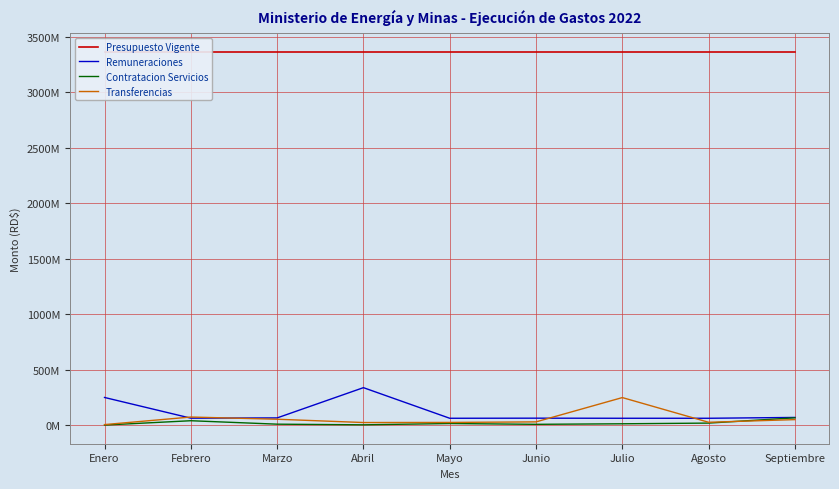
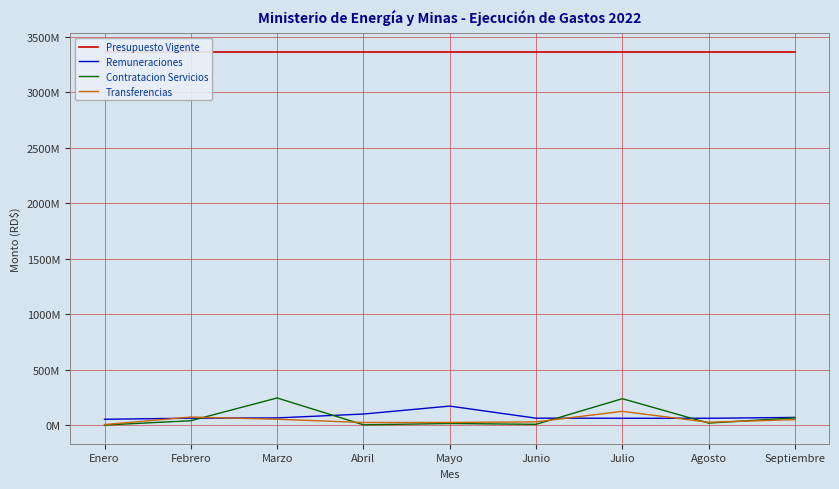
  {
    "Presupuesto Vigente": {
      "Marzo": 3370000000,
      "Abril": 3370000000,
      "Mayo": 3370000000,
      "Junio": 3370000000,
      "Julio": 3370000000,
      "Agosto": 3370000000,
      "Septiembre": 3370000000
    },
    "Remuneraciones": {
-     "Enero": 250000000,
-     "Abril": 340000000,
-     "Mayo": 60000000,
+     "Enero": 50000000,
+     "Abril": 100000000,
+     "Mayo": 170000000,
      "Junio": 60000000,
      "Julio": 60000000,
      "Agosto": 60000000
    },
    "Contratacion Servicios": {
-     "Marzo": 10000000,
-     "Julio": 10000000
+     "Marzo": 250000000,
+     "Julio": 240000000
    },
    "Transferencias": {
-     "Julio": 250000000
+     "Julio": 130000000
    }
  }
